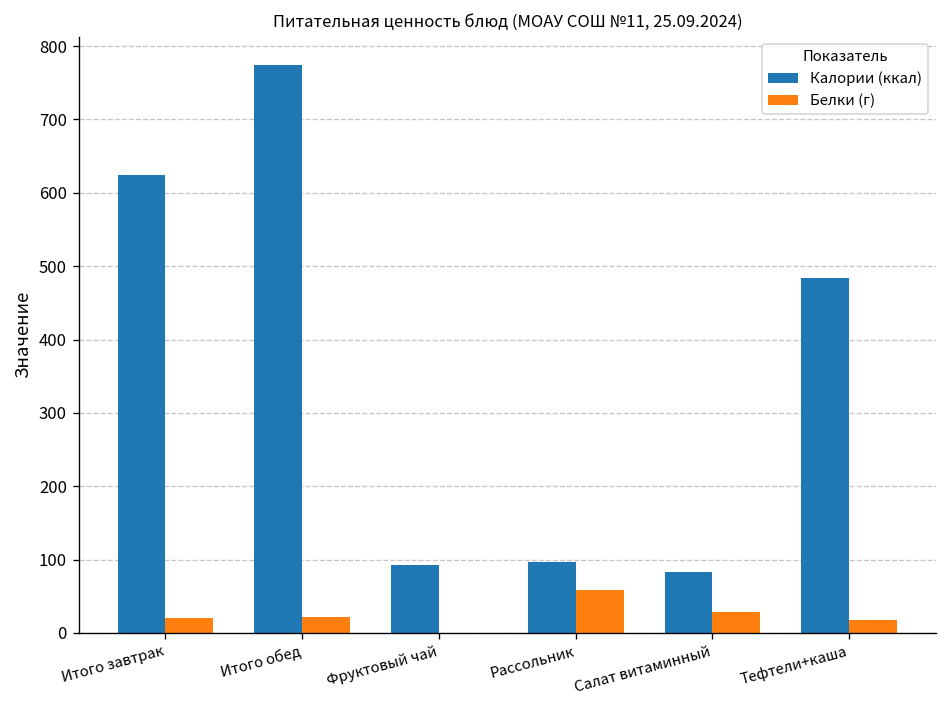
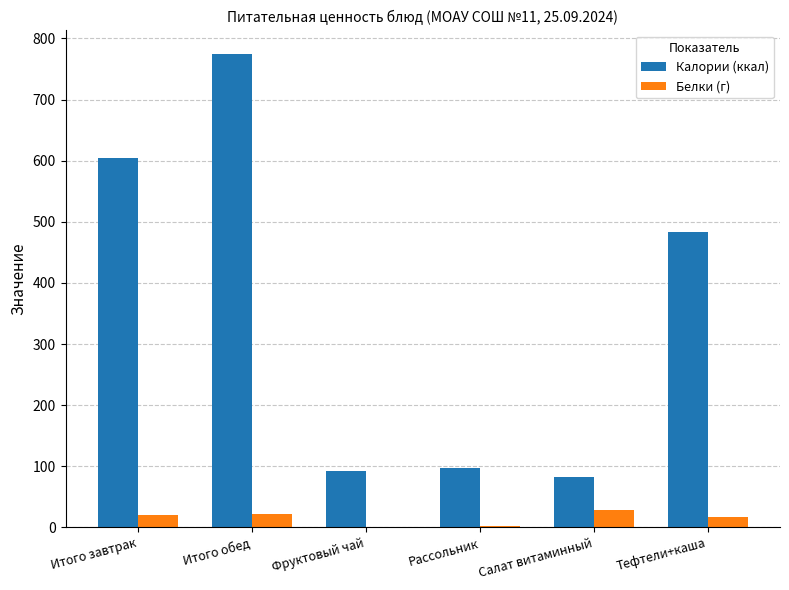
  {
    "Калории (ккал)": {
-     "Итого завтрак": 620,
+     "Итого завтрак": 600,
      "Итого обед": 770,
      "Фруктовый чай": 90,
      "Рассольник": 100,
      "Салат витаминный": 80,
      "Тефтели+каша": 480
    },
    "Белки (г)": {
      "Итого завтрак": 20,
      "Итого обед": 20,
      "Фруктовый чай": 0,
-     "Рассольник": 60,
+     "Рассольник": 0,
      "Салат витаминный": 30,
      "Тефтели+каша": 20
    }
  }
